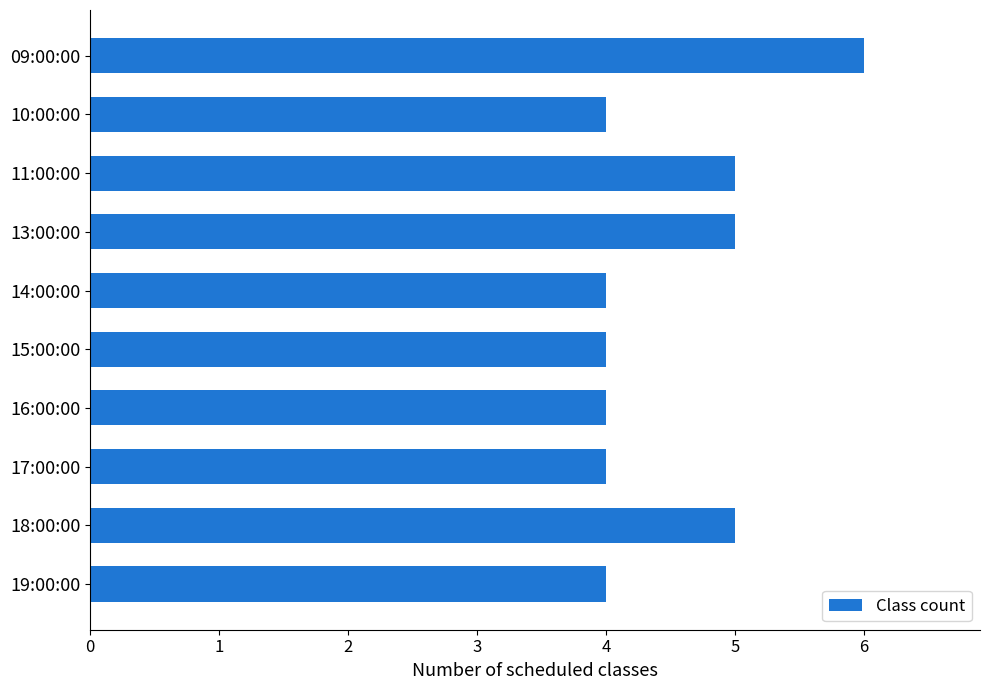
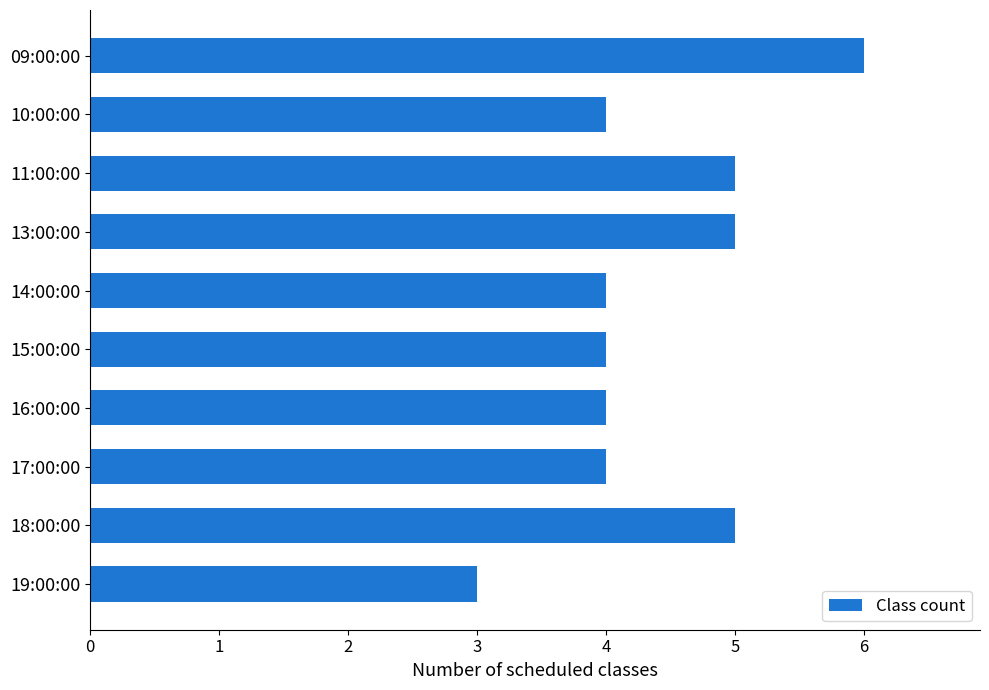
  {
    "09:00:00": 6,
    "10:00:00": 4,
    "11:00:00": 5,
    "13:00:00": 5,
    "14:00:00": 4,
    "15:00:00": 4,
    "16:00:00": 4,
    "17:00:00": 4,
    "18:00:00": 5,
-   "19:00:00": 4
+   "19:00:00": 3
  }
